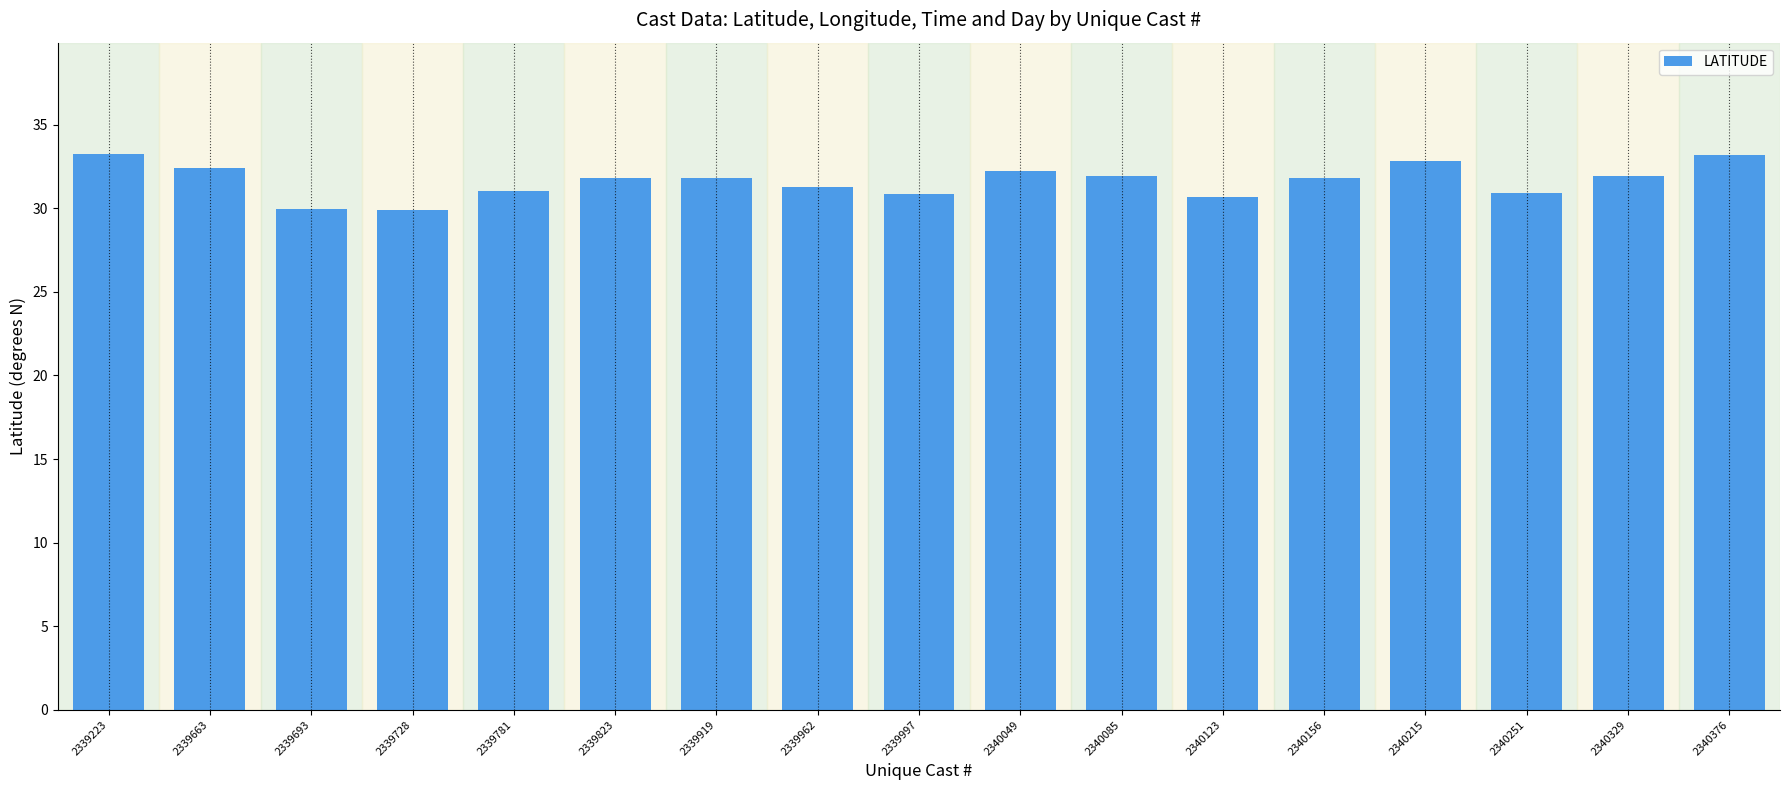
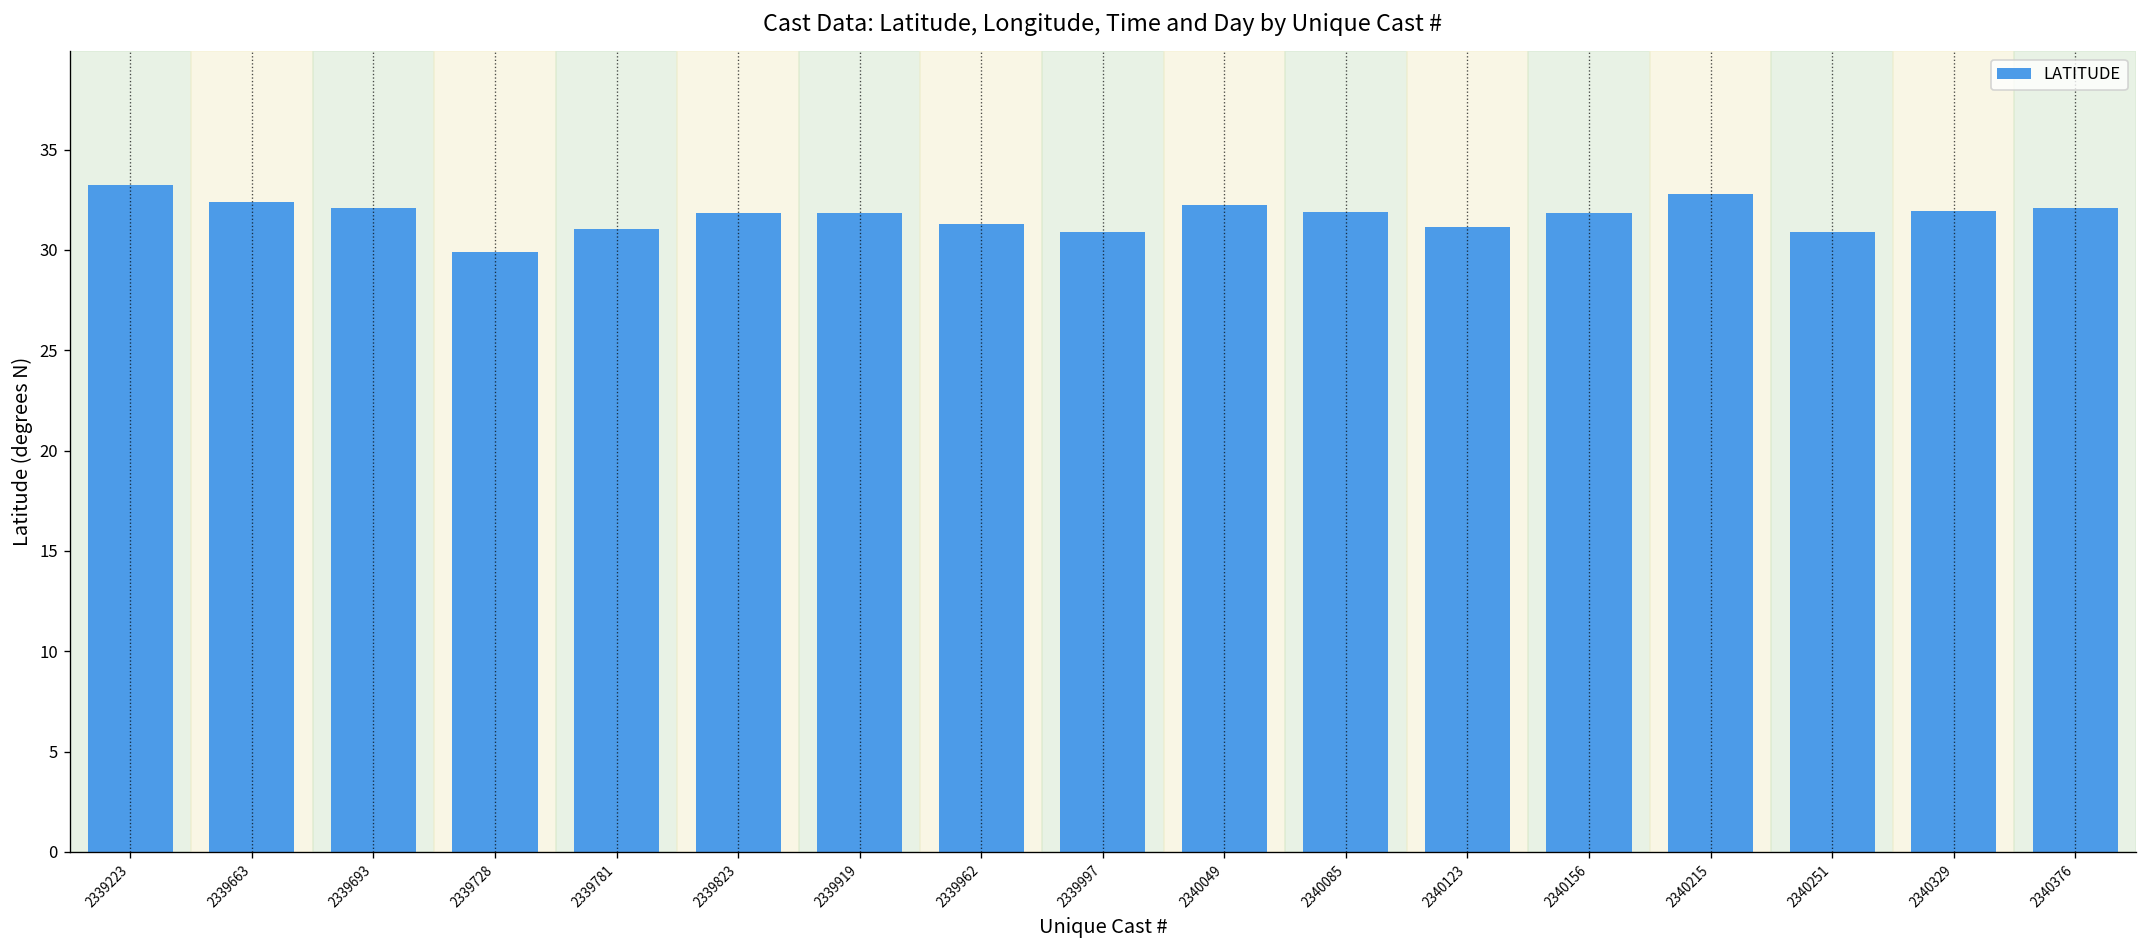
  {
    "2339223": 33.3,
    "2339663": 32.4,
-   "2339693": 29.9,
+   "2339693": 32.1,
    "2339728": 29.9,
    "2339781": 31.0,
    "2339823": 31.8,
    "2339919": 31.8,
    "2339962": 31.3,
    "2339997": 30.9,
    "2340049": 32.2,
    "2340085": 31.9,
-   "2340123": 30.7,
+   "2340123": 31.2,
    "2340156": 31.8,
    "2340215": 32.8,
    "2340251": 30.9,
    "2340329": 31.9,
-   "2340376": 33.2
+   "2340376": 32.1
  }
